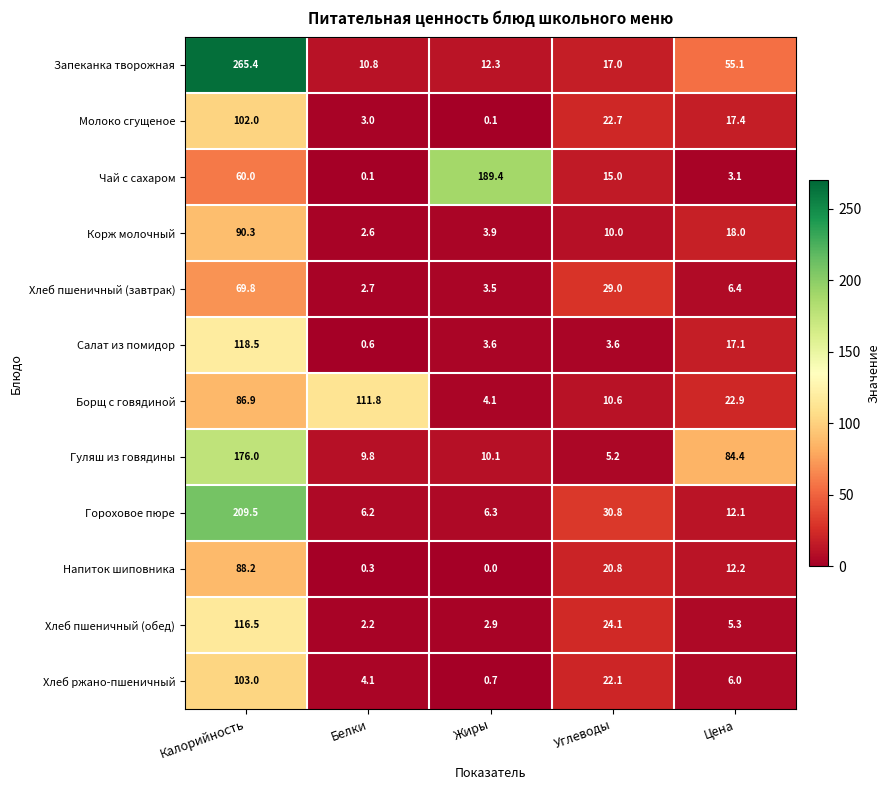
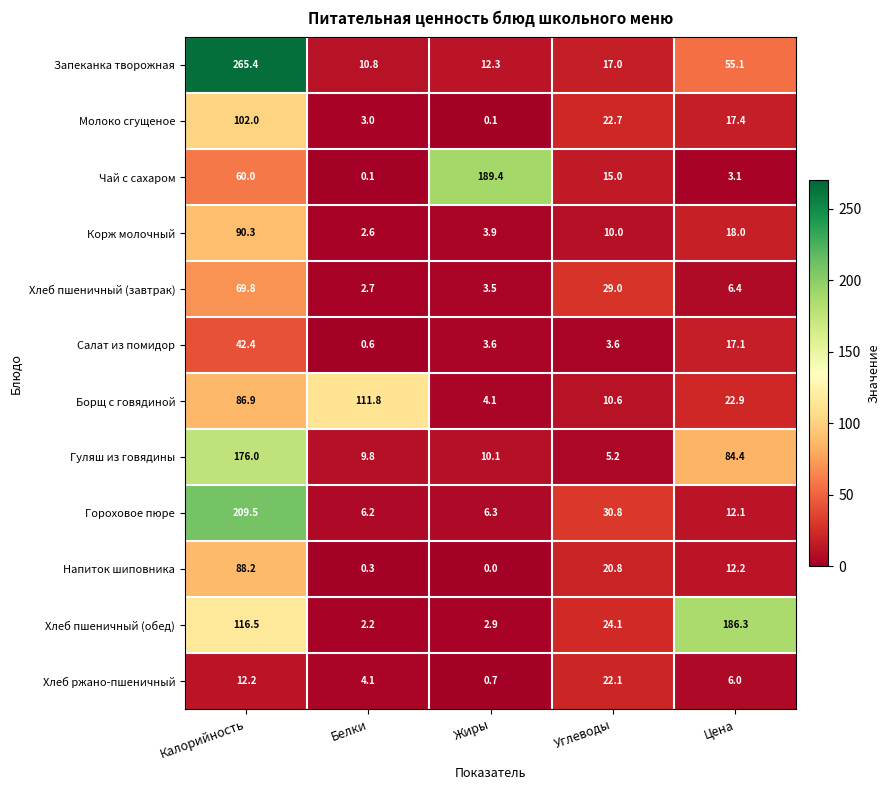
  {
    "Запеканка творожная": {
      "Калорийность": 265.4,
      "Белки": 10.8,
      "Жиры": 12.3,
      "Углеводы": 17.0,
      "Цена": 55.1
    },
    "Молоко сгущеное": {
      "Калорийность": 102.0,
      "Белки": 3.0,
      "Жиры": 0.1,
      "Углеводы": 22.7,
      "Цена": 17.4
    },
    "Чай с сахаром": {
      "Калорийность": 60.0,
      "Белки": 0.1,
      "Жиры": 189.4,
      "Углеводы": 15.0,
      "Цена": 3.1
    },
    "Корж молочный": {
      "Калорийность": 90.3,
      "Белки": 2.6,
      "Жиры": 3.9,
      "Углеводы": 10.0,
      "Цена": 18.0
    },
    "Хлеб пшеничный (завтрак)": {
      "Калорийность": 69.8,
      "Белки": 2.7,
      "Жиры": 3.5,
      "Углеводы": 29.0,
      "Цена": 6.4
    },
    "Салат из помидор": {
-     "Калорийность": 118.5,
+     "Калорийность": 42.4,
      "Белки": 0.6,
      "Жиры": 3.6,
      "Углеводы": 3.6,
      "Цена": 17.1
    },
    "Борщ с говядиной": {
      "Калорийность": 86.9,
      "Белки": 111.8,
      "Жиры": 4.1,
      "Углеводы": 10.6,
      "Цена": 22.9
    },
    "Гуляш из говядины": {
      "Калорийность": 176.0,
      "Белки": 9.8,
      "Жиры": 10.1,
      "Углеводы": 5.2,
      "Цена": 84.4
    },
    "Гороховое пюре": {
      "Калорийность": 209.5,
      "Белки": 6.2,
      "Жиры": 6.3,
      "Углеводы": 30.8,
      "Цена": 12.1
    },
    "Напиток шиповника": {
      "Калорийность": 88.2,
      "Белки": 0.3,
      "Жиры": 0.0,
      "Углеводы": 20.8,
      "Цена": 12.2
    },
    "Хлеб пшеничный (обед)": {
      "Калорийность": 116.5,
      "Белки": 2.2,
      "Жиры": 2.9,
      "Углеводы": 24.1,
-     "Цена": 5.3
+     "Цена": 186.3
    },
    "Хлеб ржано-пшеничный": {
-     "Калорийность": 103.0,
+     "Калорийность": 12.2,
      "Белки": 4.1,
      "Жиры": 0.7,
      "Углеводы": 22.1,
      "Цена": 6.0
    }
  }
